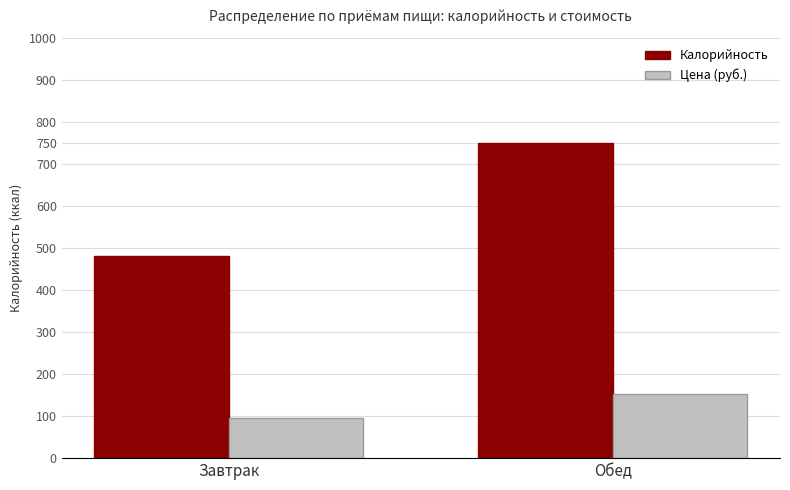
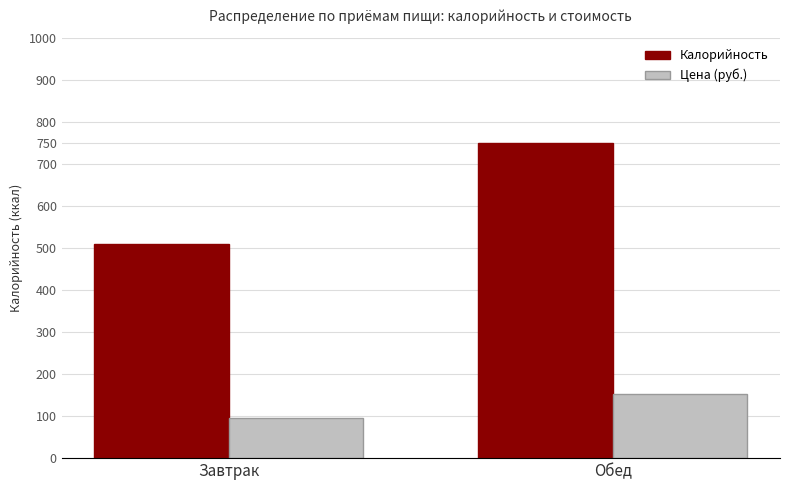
  {
    "Калорийность": {
-     "Завтрак": 480,
+     "Завтрак": 510,
      "Обед": 750
    },
    "Цена (руб.)": {
      "Завтрак": 90,
      "Обед": 150
    }
  }
